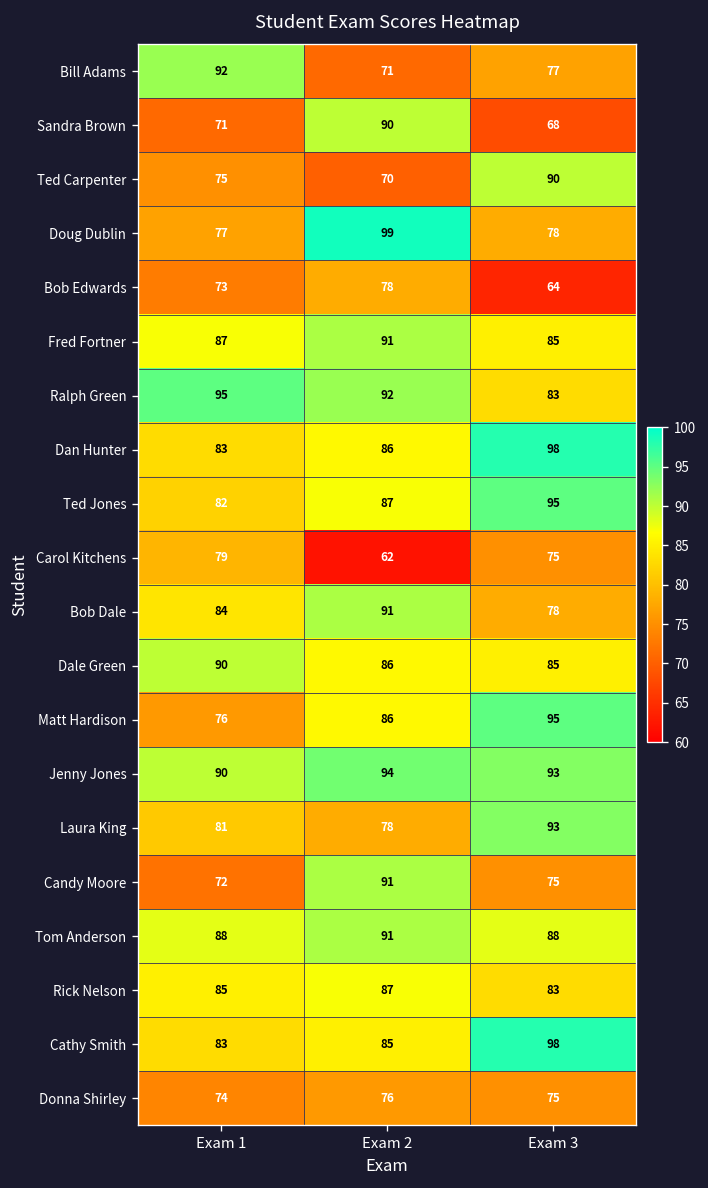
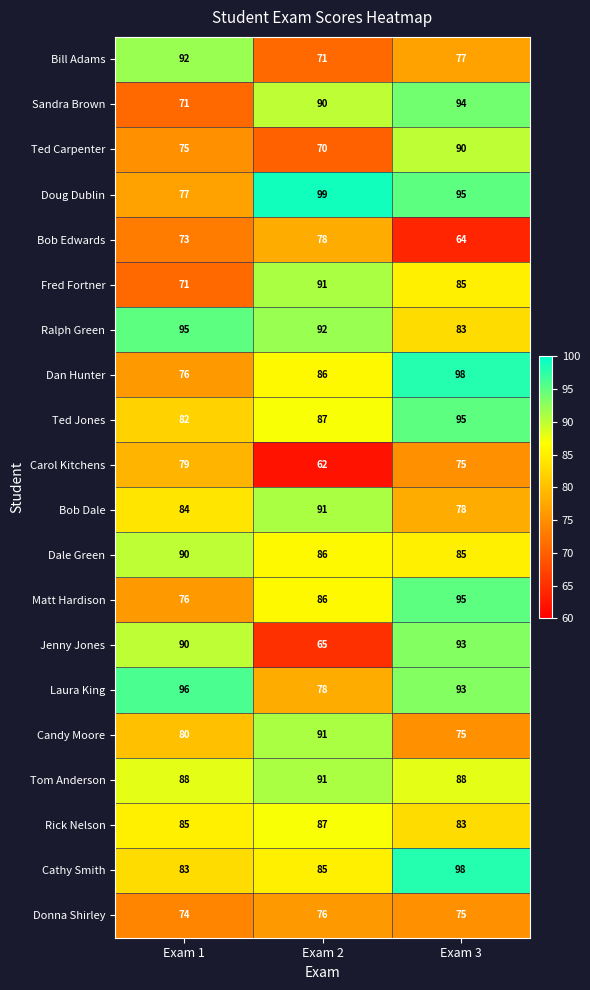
  {
    "Bill Adams": {
      "Exam 1": 92,
      "Exam 2": 71,
      "Exam 3": 77
    },
    "Sandra Brown": {
      "Exam 1": 71,
      "Exam 2": 90,
-     "Exam 3": 68
+     "Exam 3": 94
    },
    "Ted Carpenter": {
      "Exam 1": 75,
      "Exam 2": 70,
      "Exam 3": 90
    },
    "Doug Dublin": {
      "Exam 1": 77,
      "Exam 2": 99,
-     "Exam 3": 78
+     "Exam 3": 95
    },
    "Bob Edwards": {
      "Exam 1": 73,
      "Exam 2": 78,
      "Exam 3": 64
    },
    "Fred Fortner": {
-     "Exam 1": 87,
+     "Exam 1": 71,
      "Exam 2": 91,
      "Exam 3": 85
    },
    "Ralph Green": {
      "Exam 1": 95,
      "Exam 2": 92,
      "Exam 3": 83
    },
    "Dan Hunter": {
-     "Exam 1": 83,
+     "Exam 1": 76,
      "Exam 2": 86,
      "Exam 3": 98
    },
    "Ted Jones": {
      "Exam 1": 82,
      "Exam 2": 87,
      "Exam 3": 95
    },
    "Carol Kitchens": {
      "Exam 1": 79,
      "Exam 2": 62,
      "Exam 3": 75
    },
    "Bob Dale": {
      "Exam 1": 84,
      "Exam 2": 91,
      "Exam 3": 78
    },
    "Dale Green": {
      "Exam 1": 90,
      "Exam 2": 86,
      "Exam 3": 85
    },
    "Matt Hardison": {
      "Exam 1": 76,
      "Exam 2": 86,
      "Exam 3": 95
    },
    "Jenny Jones": {
      "Exam 1": 90,
-     "Exam 2": 94,
+     "Exam 2": 65,
      "Exam 3": 93
    },
    "Laura King": {
-     "Exam 1": 81,
+     "Exam 1": 96,
      "Exam 2": 78,
      "Exam 3": 93
    },
    "Candy Moore": {
-     "Exam 1": 72,
+     "Exam 1": 80,
      "Exam 2": 91,
      "Exam 3": 75
    },
    "Tom Anderson": {
      "Exam 1": 88,
      "Exam 2": 91,
      "Exam 3": 88
    },
    "Rick Nelson": {
      "Exam 1": 85,
      "Exam 2": 87,
      "Exam 3": 83
    },
    "Cathy Smith": {
      "Exam 1": 83,
      "Exam 2": 85,
      "Exam 3": 98
    },
    "Donna Shirley": {
      "Exam 1": 74,
      "Exam 2": 76,
      "Exam 3": 75
    }
  }
